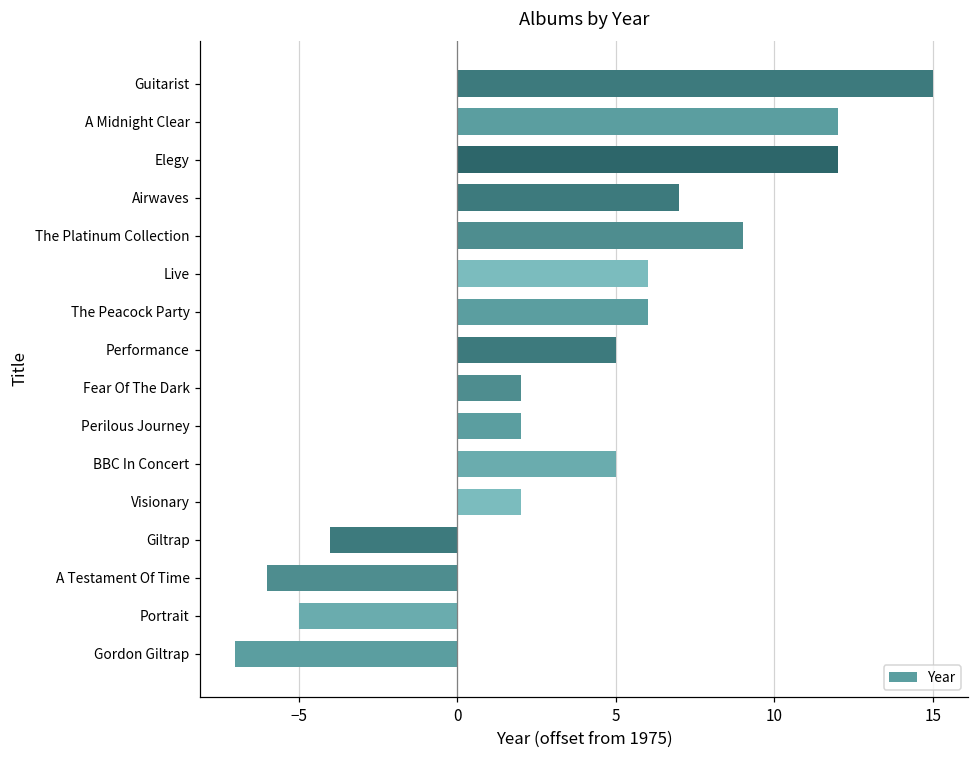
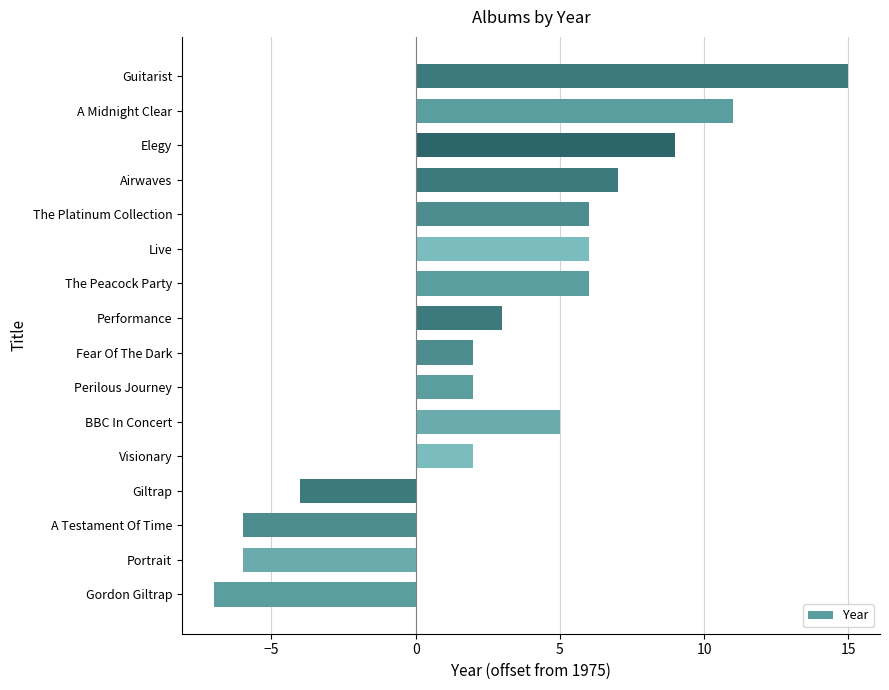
  {
    "Guitarist": 15.0,
-   "A Midnight Clear": 12.0,
-   "Elegy": 12.0,
+   "A Midnight Clear": 11.0,
+   "Elegy": 9.0,
    "Airwaves": 7.0,
-   "The Platinum Collection": 9.0,
+   "The Platinum Collection": 6.0,
    "Live": 6.0,
    "The Peacock Party": 6.0,
-   "Performance": 5.0,
+   "Performance": 3.0,
    "Fear Of The Dark": 2.0,
    "Perilous Journey": 2.0,
    "BBC In Concert": 5.0,
    "Visionary": 2.0,
    "Giltrap": -4.0,
    "A Testament Of Time": -6.0,
-   "Portrait": -5.0,
+   "Portrait": -6.0,
    "Gordon Giltrap": -7.0
  }
